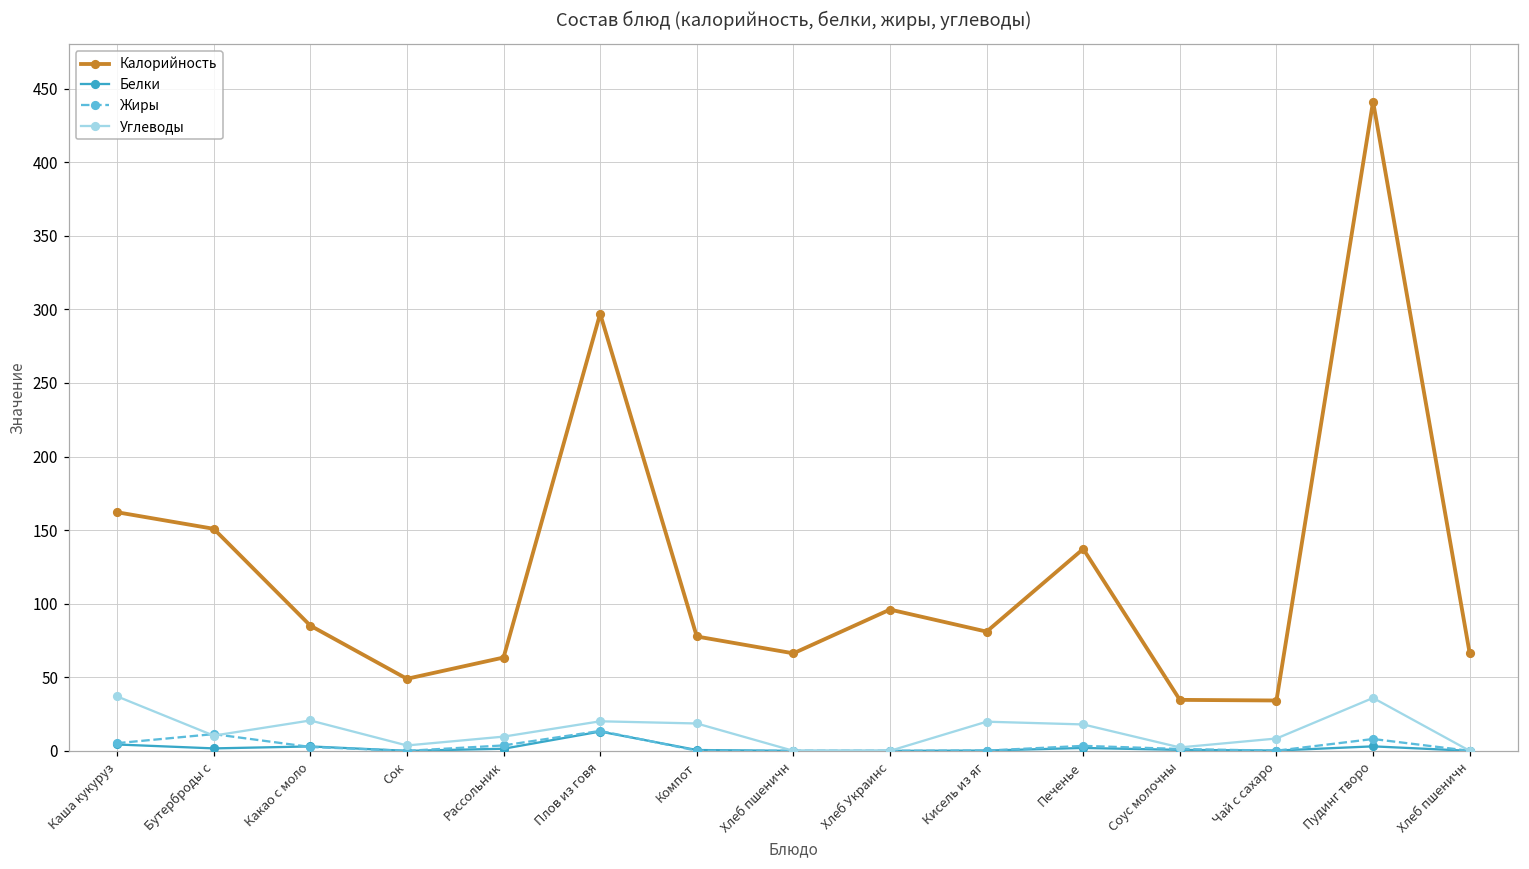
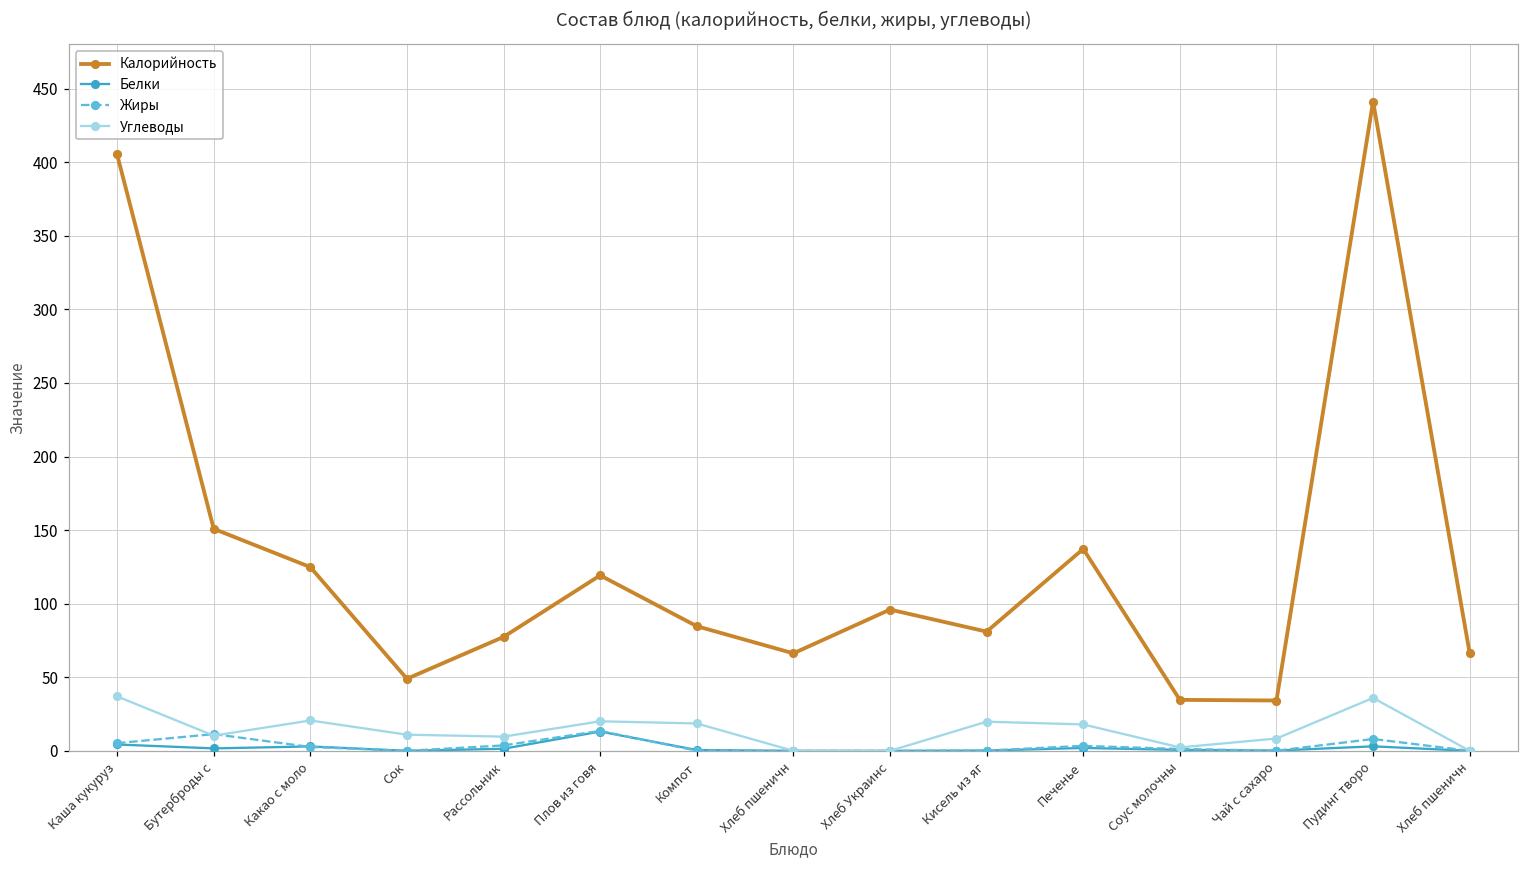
  {
    "Калорийность": {
-     "Каша кукуруз": 162,
+     "Каша кукуруз": 405,
      "Бутерброды с": 151,
-     "Какао с моло": 85,
+     "Какао с моло": 125,
      "Сок": 49,
-     "Рассольник": 63,
-     "Плов из говя": 297,
-     "Компот": 78,
+     "Рассольник": 77,
+     "Плов из говя": 119,
+     "Компот": 85,
      "Хлеб Украинс": 96,
      "Кисель из яг": 81,
      "Печенье": 137,
      "Соус молочны": 35,
      "Чай с сахаро": 34,
      "Пудинг творо": 441
    },
    "Углеводы": {
      "Каша кукуруз": 37,
      "Какао с моло": 21,
-     "Сок": 4,
+     "Сок": 11,
      "Рассольник": 10,
      "Плов из говя": 20,
      "Компот": 19,
      "Кисель из яг": 20,
      "Печенье": 18,
      "Чай с сахаро": 8,
      "Пудинг творо": 36
    }
  }
